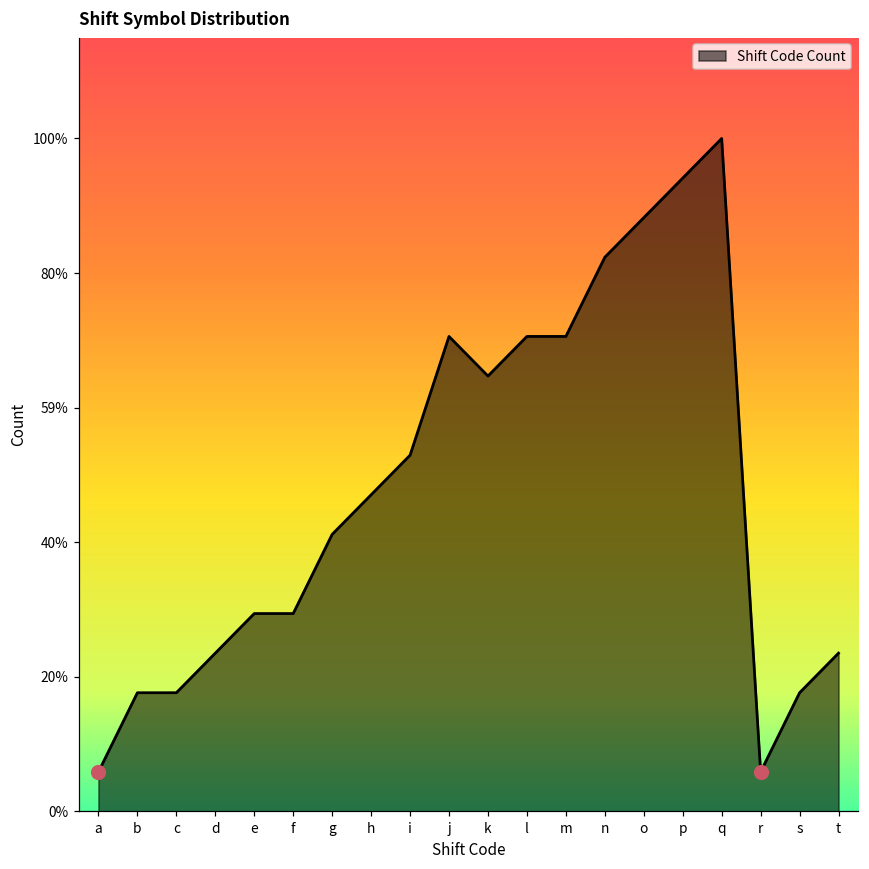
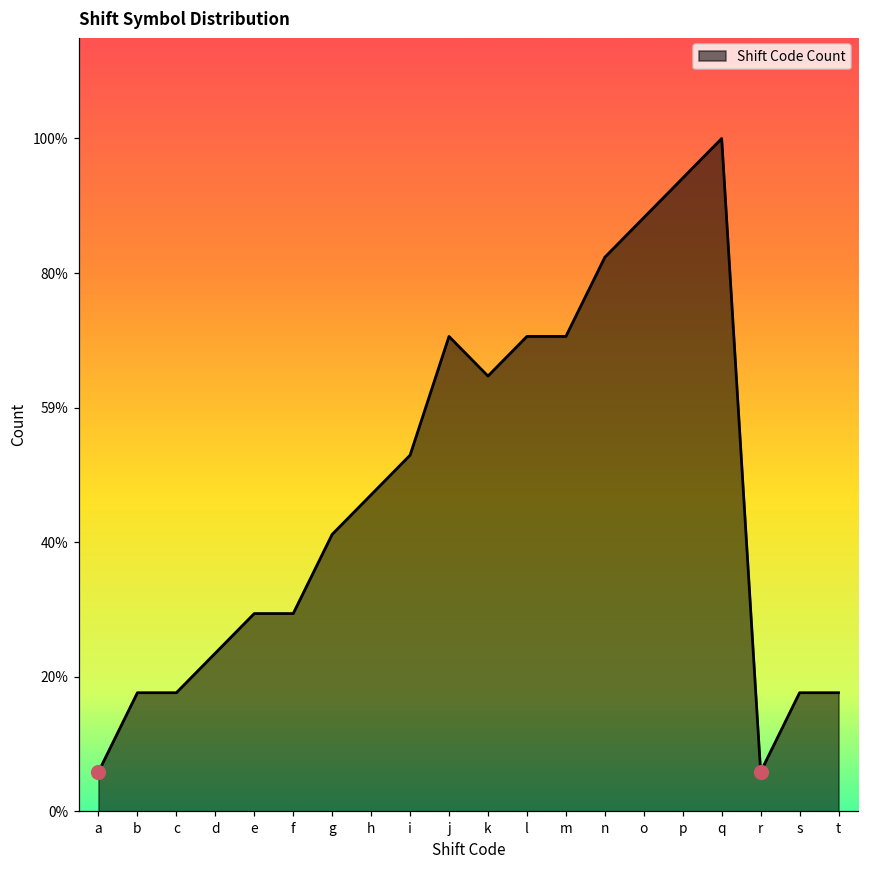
  {
    "Shift Code Count": {
      "b": "18%",
      "c": "18%",
      "d": "24%",
      "e": "29%",
      "f": "29%",
      "g": "41%",
      "h": "47%",
      "i": "53%",
      "j": "71%",
      "k": "65%",
      "l": "71%",
      "m": "71%",
      "n": "82%",
      "o": "88%",
      "p": "94%",
      "q": "100%",
      "s": "18%",
-     "t": "24%"
+     "t": "18%"
    }
  }
